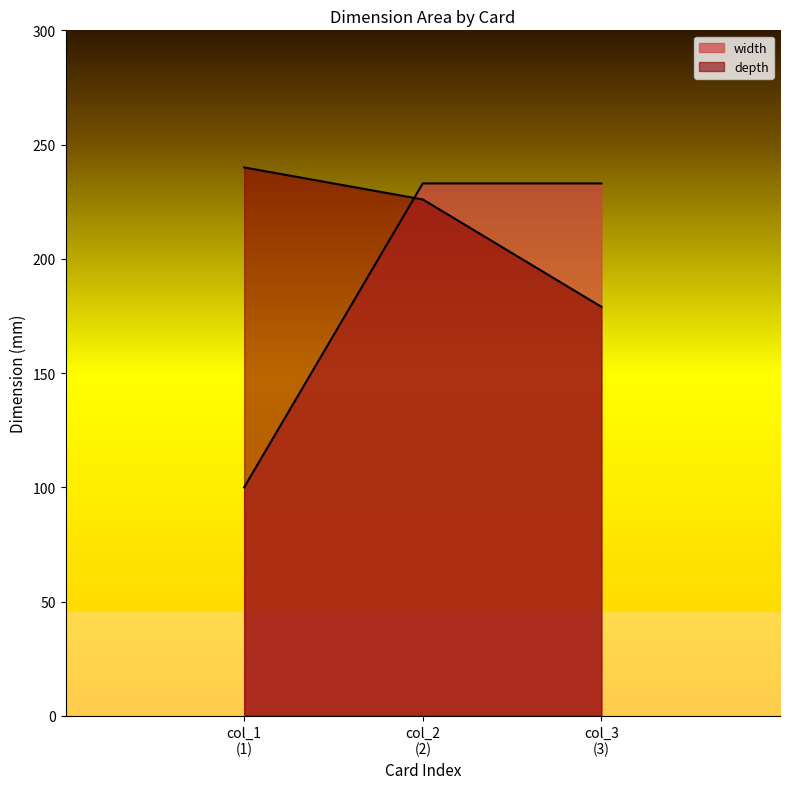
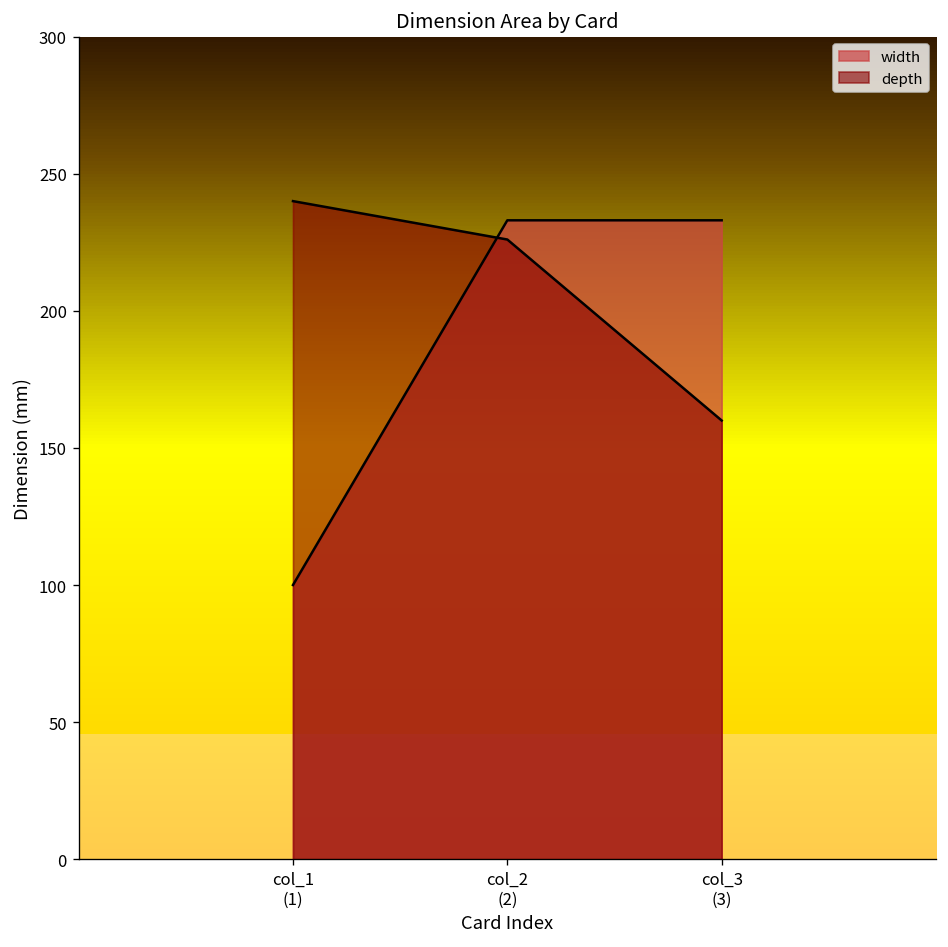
  {
    "width": {
      "col_1 (1)": 100,
      "col_2 (2)": 233,
      "col_3 (3)": 233
    },
    "depth": {
      "col_1 (1)": 240,
      "col_2 (2)": 226,
-     "col_3 (3)": 179
+     "col_3 (3)": 160
    }
  }
